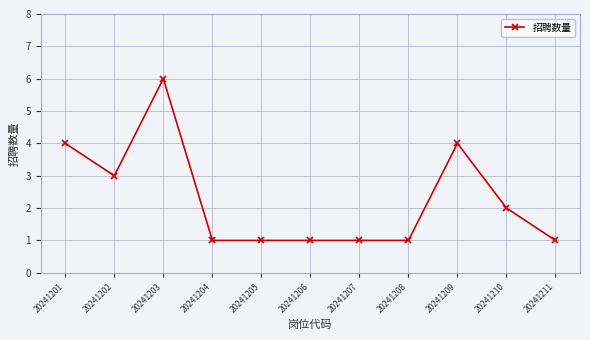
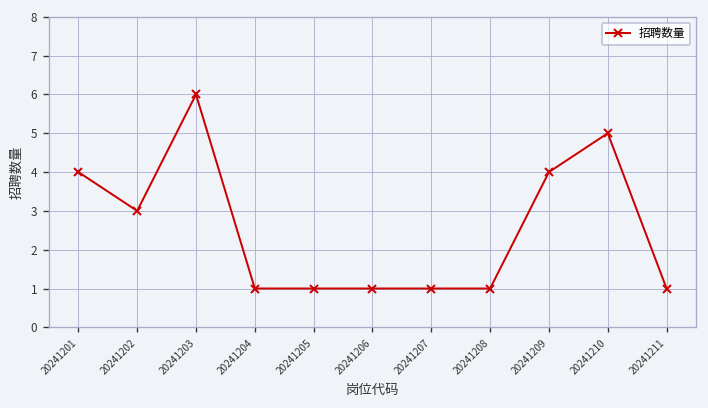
  {
    "20241201": 4,
    "20241202": 3,
    "20241203": 6,
    "20241204": 1,
    "20241205": 1,
    "20241206": 1,
    "20241207": 1,
    "20241208": 1,
    "20241209": 4,
-   "20241210": 2,
+   "20241210": 5,
    "20241211": 1
  }
